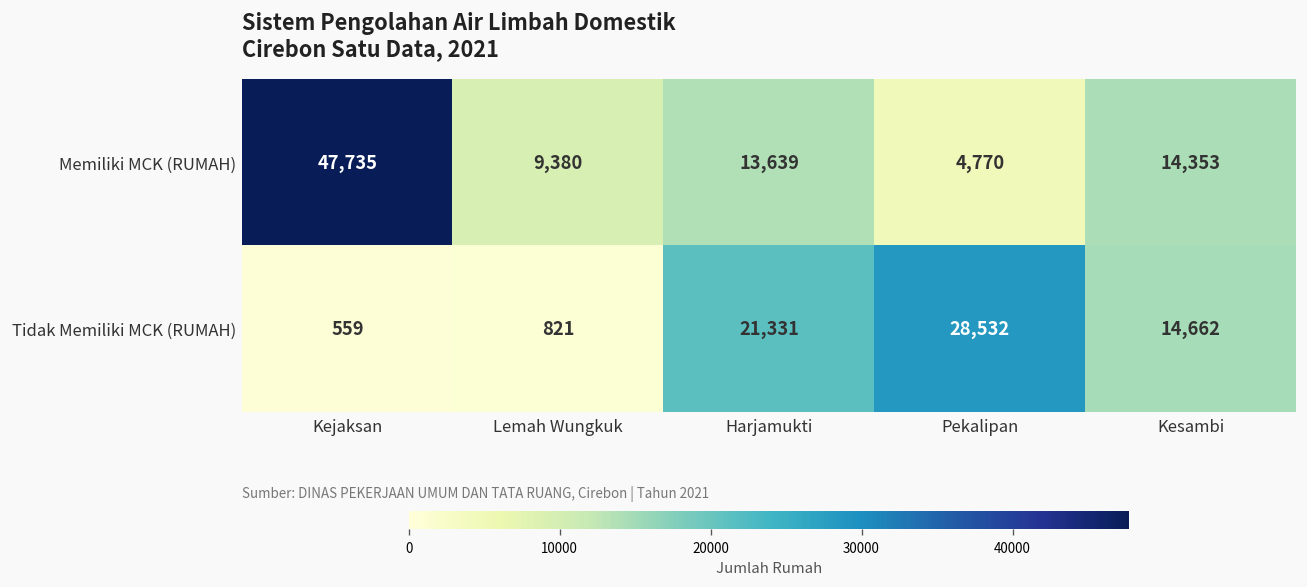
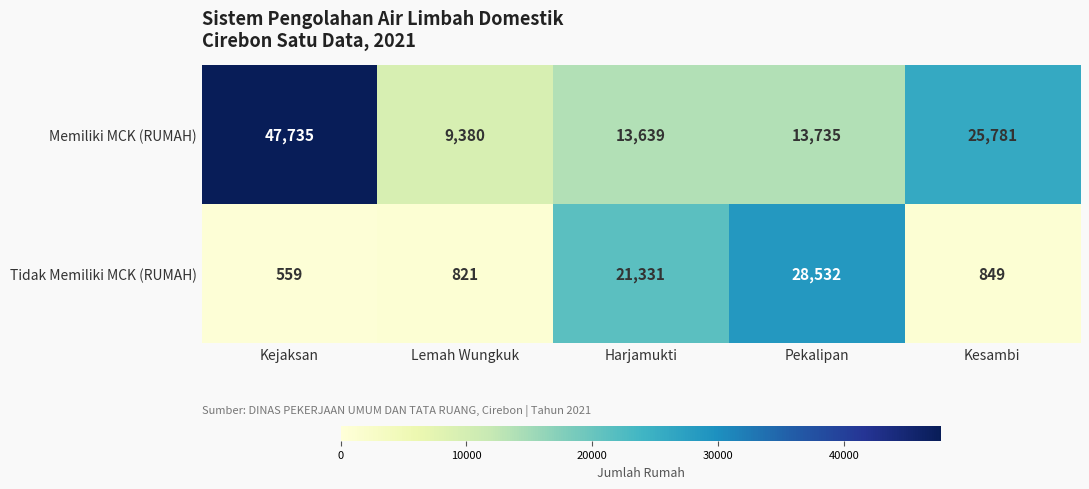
  {
    "Memiliki MCK (RUMAH)": {
      "Kejaksan": "47,735",
      "Lemah Wungkuk": "9,380",
      "Harjamukti": "13,639",
-     "Pekalipan": "4,770",
-     "Kesambi": "14,353"
+     "Pekalipan": "13,735",
+     "Kesambi": "25,781"
    },
    "Tidak Memiliki MCK (RUMAH)": {
      "Kejaksan": "559",
      "Lemah Wungkuk": "821",
      "Harjamukti": "21,331",
      "Pekalipan": "28,532",
-     "Kesambi": "14,662"
+     "Kesambi": "849"
    }
  }
